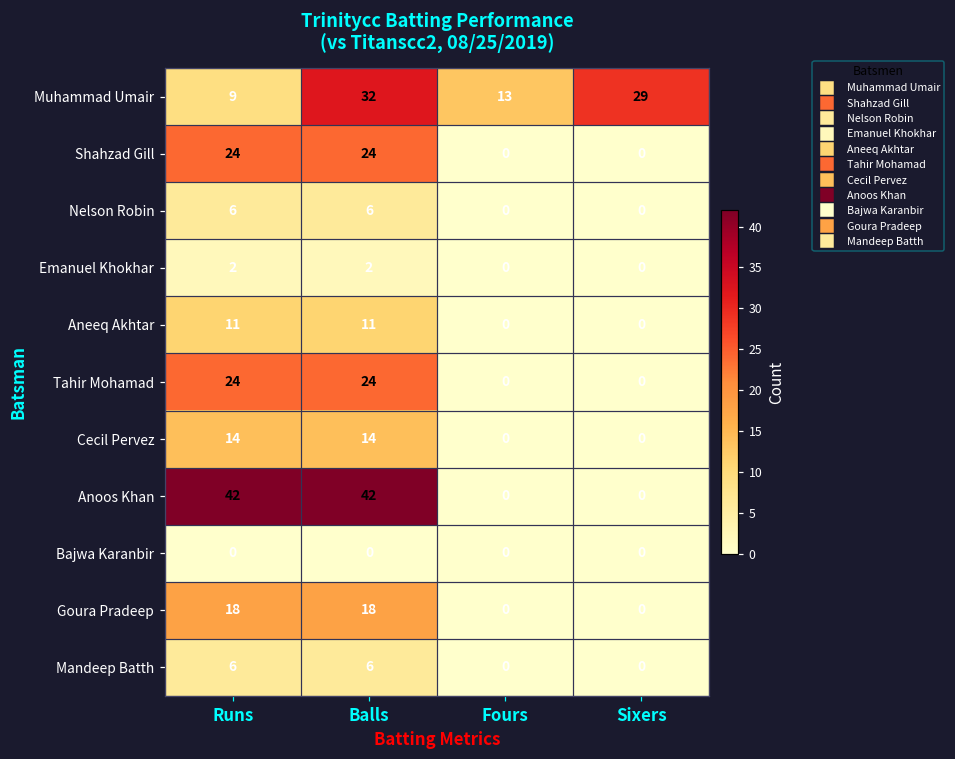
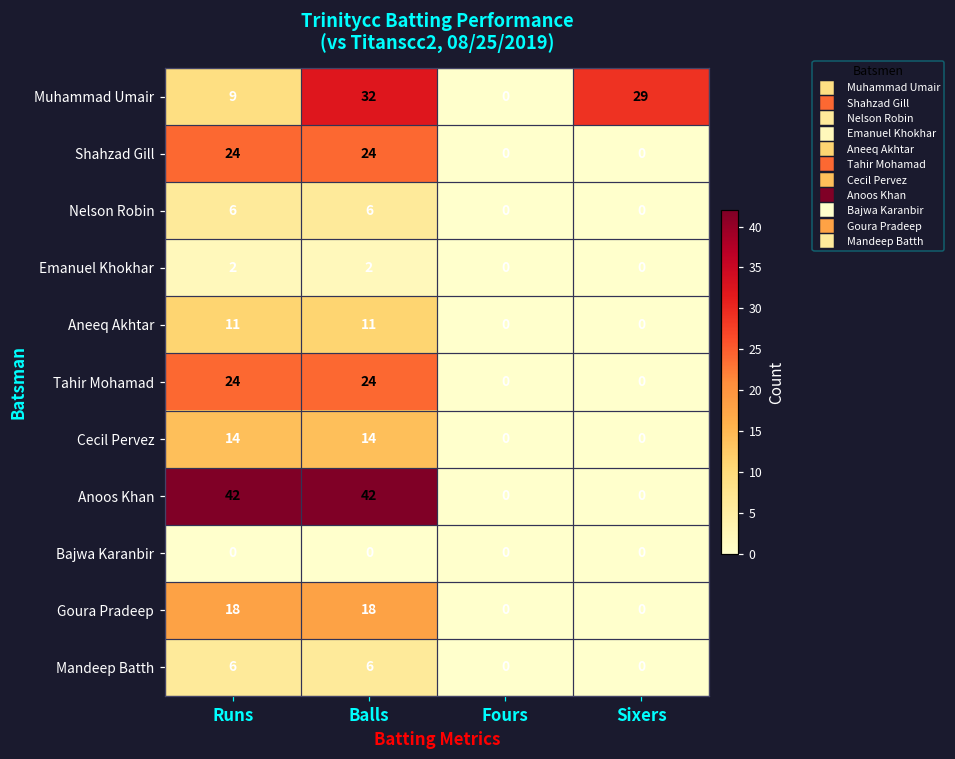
  {
    "Muhammad Umair": {
      "Runs": 9,
      "Balls": 32,
-     "Fours": 13,
+     "Fours": 0,
      "Sixers": 29
    },
    "Shahzad Gill": {
      "Runs": 24,
      "Balls": 24,
      "Fours": 0,
      "Sixers": 0
    },
    "Nelson Robin": {
      "Runs": 6,
      "Balls": 6,
      "Fours": 0,
      "Sixers": 0
    },
    "Emanuel Khokhar": {
      "Runs": 2,
      "Balls": 2,
      "Fours": 0,
      "Sixers": 0
    },
    "Aneeq Akhtar": {
      "Runs": 11,
      "Balls": 11,
      "Fours": 0,
      "Sixers": 0
    },
    "Tahir Mohamad": {
      "Runs": 24,
      "Balls": 24,
      "Fours": 0,
      "Sixers": 0
    },
    "Cecil Pervez": {
      "Runs": 14,
      "Balls": 14,
      "Fours": 0,
      "Sixers": 0
    },
    "Anoos Khan": {
      "Runs": 42,
      "Balls": 42,
      "Fours": 0,
      "Sixers": 0
    },
    "Bajwa Karanbir": {
      "Runs": 0,
      "Balls": 0,
      "Fours": 0,
      "Sixers": 0
    },
    "Goura Pradeep": {
      "Runs": 18,
      "Balls": 18,
      "Fours": 0,
      "Sixers": 0
    },
    "Mandeep Batth": {
      "Runs": 6,
      "Balls": 6,
      "Fours": 0,
      "Sixers": 0
    }
  }
